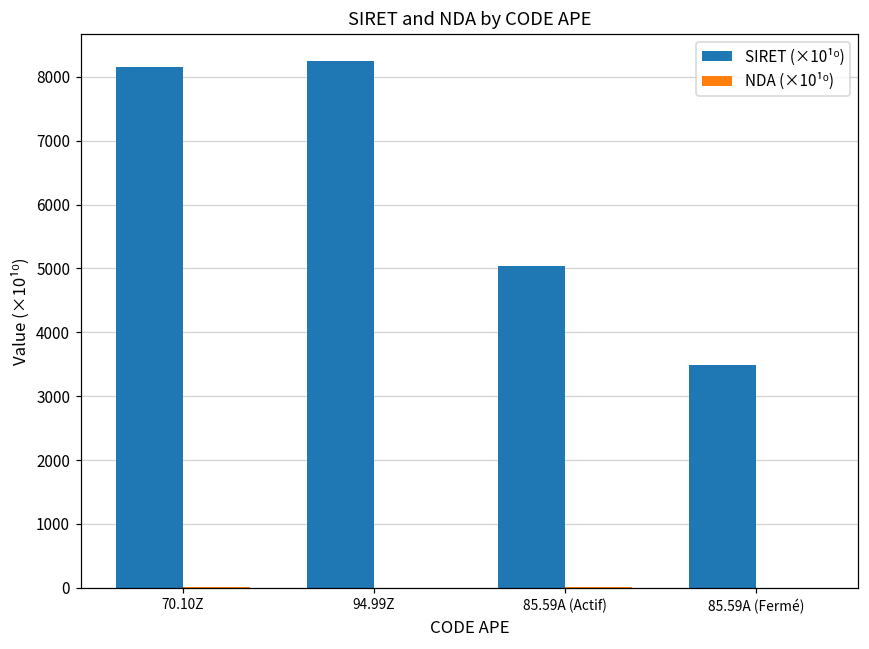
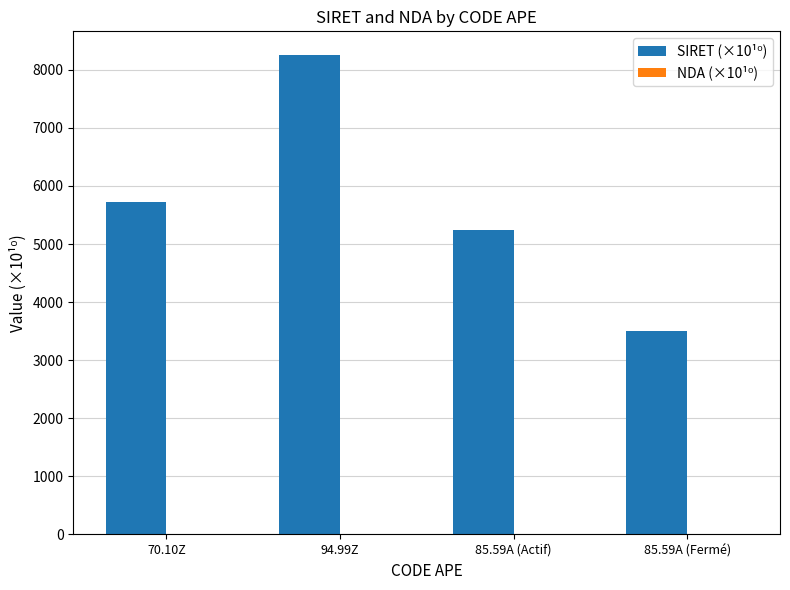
  {
    "SIRET (×10¹⁰)": {
-     "70.10Z": 8200,
+     "70.10Z": 5700,
      "94.99Z": 8300,
-     "85.59A (Actif)": 5000,
+     "85.59A (Actif)": 5200,
      "85.59A (Fermé)": 3500
    }
  }
